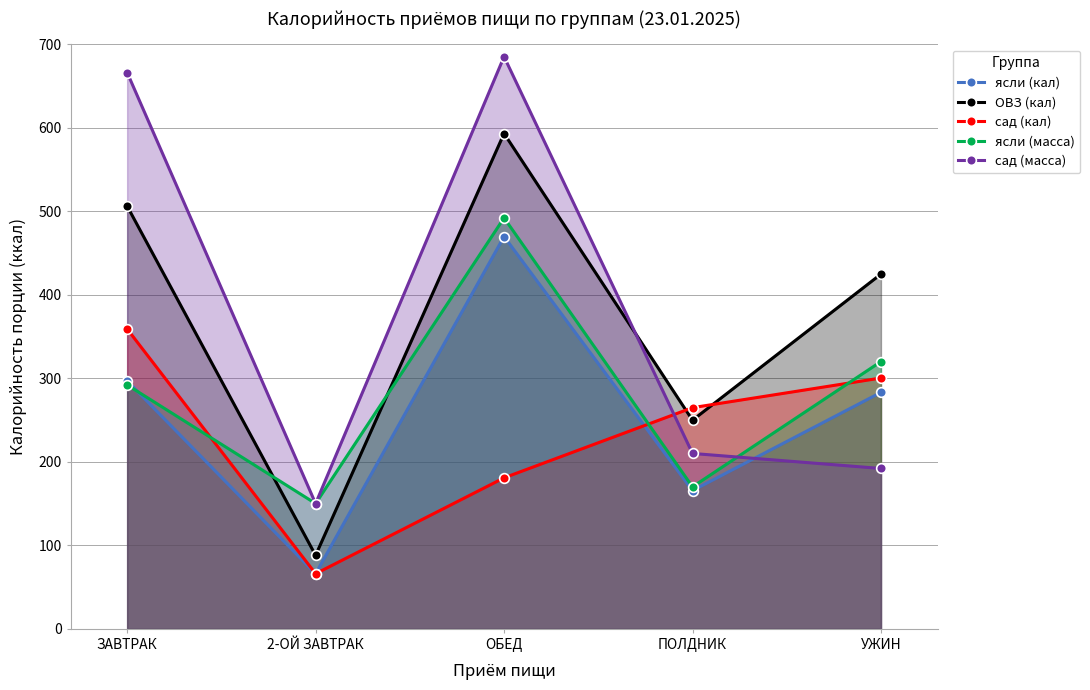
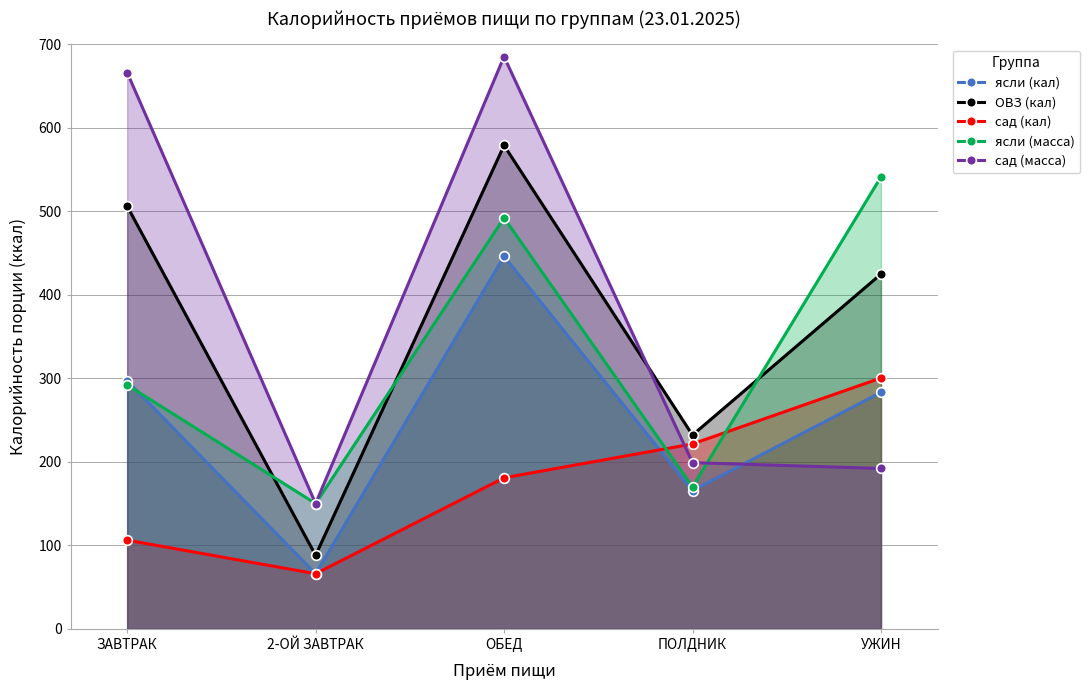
  {
    "ясли (кал)": {
      "ЗАВТРАК": 300,
-     "ОБЕД": 470,
+     "ОБЕД": 450,
      "ПОЛДНИК": 170,
      "УЖИН": 280
    },
    "ОВЗ (кал)": {
      "ЗАВТРАК": 510,
      "2-ОЙ ЗАВТРАК": 90,
-     "ОБЕД": 590,
-     "ПОЛДНИК": 250,
+     "ОБЕД": 580,
+     "ПОЛДНИК": 230,
      "УЖИН": 420
    },
    "сад (кал)": {
-     "ЗАВТРАК": 360,
+     "ЗАВТРАК": 110,
      "ОБЕД": 180,
-     "ПОЛДНИК": 260,
+     "ПОЛДНИК": 220,
      "УЖИН": 300
    },
    "ясли (масса)": {
      "ЗАВТРАК": 290,
      "ОБЕД": 490,
      "ПОЛДНИК": 170,
-     "УЖИН": 320
+     "УЖИН": 540
    },
    "сад (масса)": {
      "ЗАВТРАК": 670,
      "ОБЕД": 690,
-     "ПОЛДНИК": 210,
+     "ПОЛДНИК": 200,
      "УЖИН": 190
    }
  }
